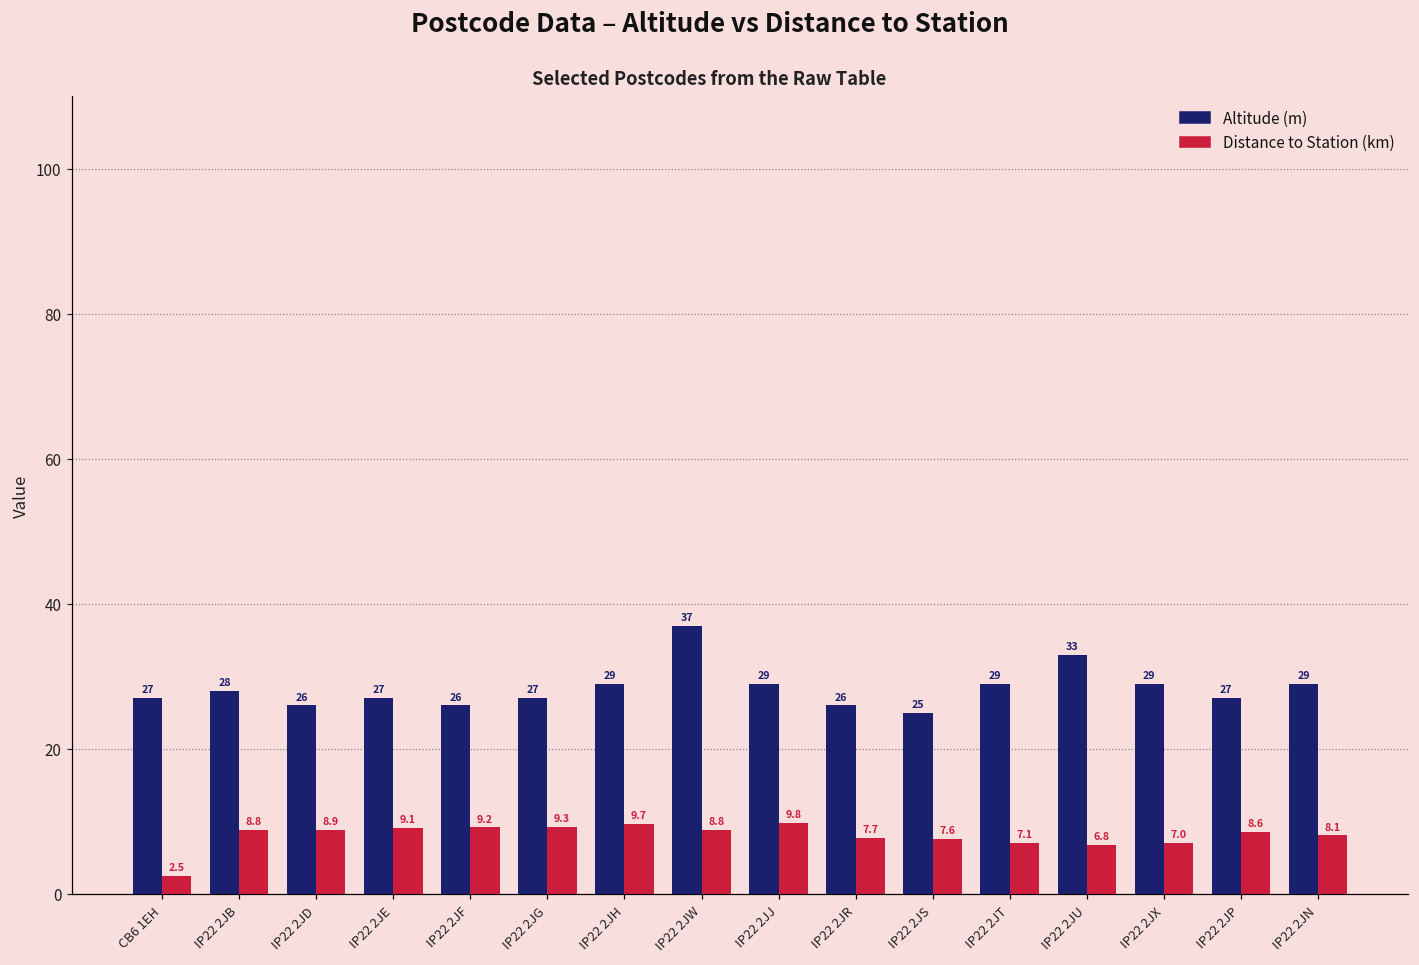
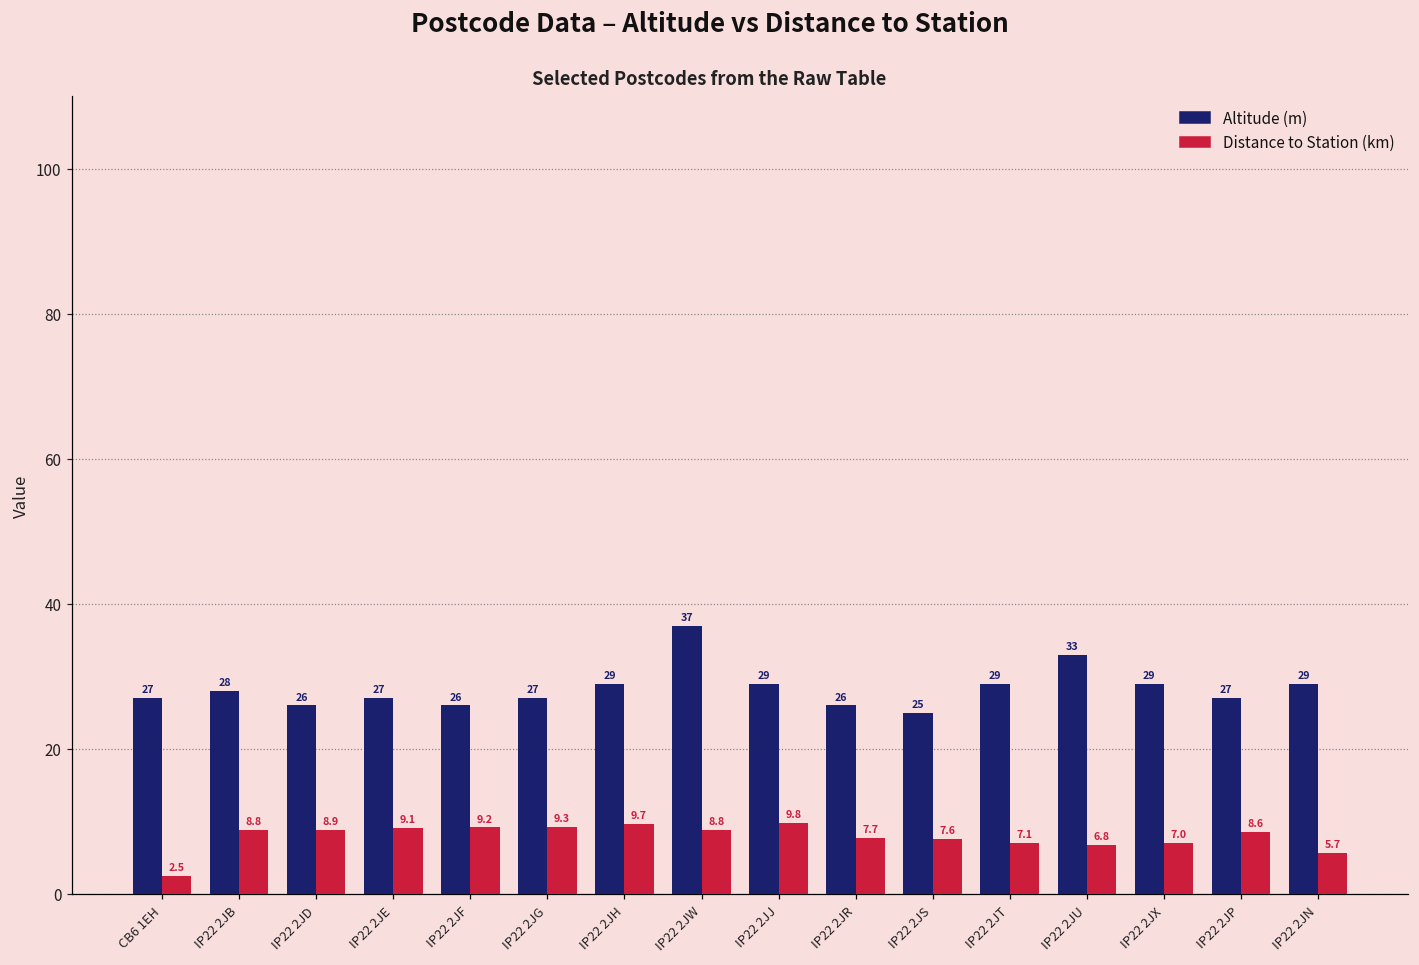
  {
    "Altitude (m)": {
      "CB6 1EH": 27,
      "IP22 2JB": 28,
      "IP22 2JD": 26,
      "IP22 2JE": 27,
      "IP22 2JF": 26,
      "IP22 2JG": 27,
      "IP22 2JH": 29,
      "IP22 2JW": 37,
      "IP22 2JJ": 29,
      "IP22 2JR": 26,
      "IP22 2JS": 25,
      "IP22 2JT": 29,
      "IP22 2JU": 33,
      "IP22 2JX": 29,
      "IP22 2JP": 27,
      "IP22 2JN": 29
    },
    "Distance to Station (km)": {
      "CB6 1EH": 2.5,
      "IP22 2JB": 8.8,
      "IP22 2JD": 8.9,
      "IP22 2JE": 9.1,
      "IP22 2JF": 9.2,
      "IP22 2JG": 9.3,
      "IP22 2JH": 9.7,
      "IP22 2JW": 8.8,
      "IP22 2JJ": 9.8,
      "IP22 2JR": 7.7,
      "IP22 2JS": 7.6,
      "IP22 2JT": 7.1,
      "IP22 2JU": 6.8,
      "IP22 2JX": 7.0,
      "IP22 2JP": 8.6,
-     "IP22 2JN": 8.1
+     "IP22 2JN": 5.7
    }
  }
